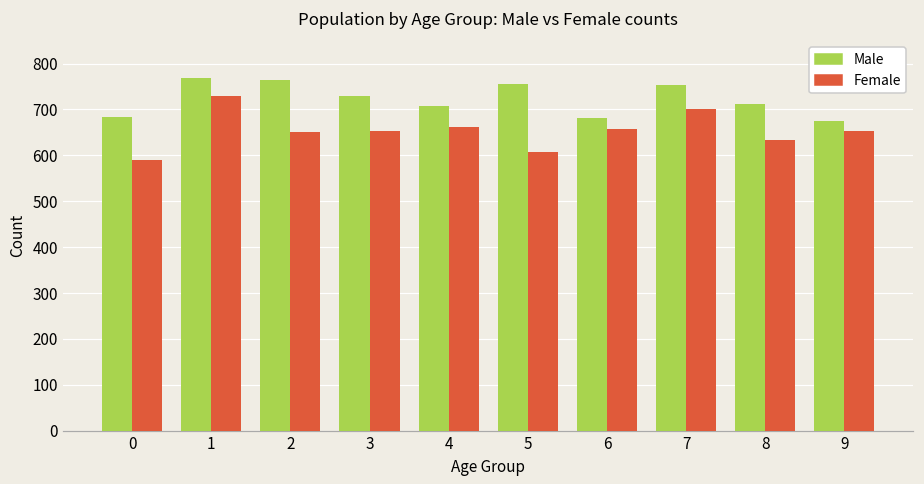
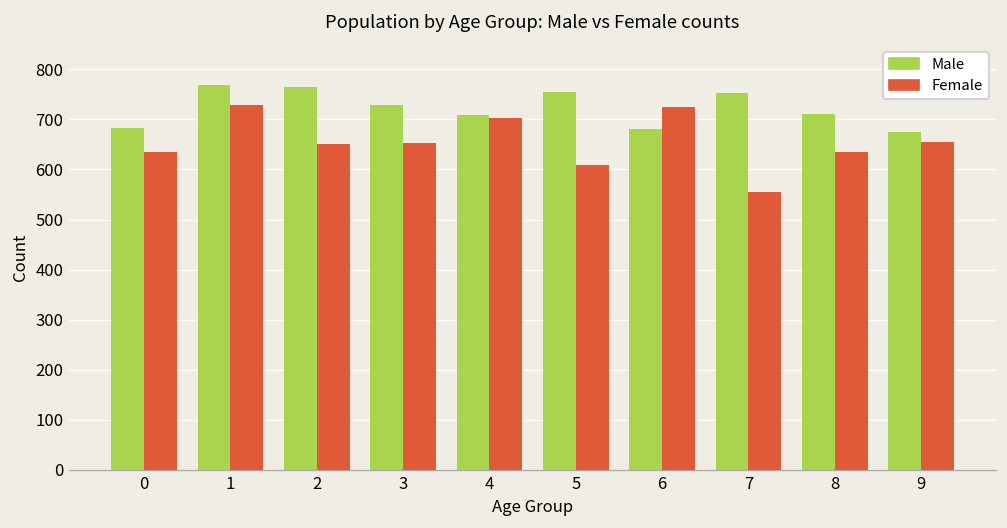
  {
    "Male": {
      "0": 680,
      "1": 770,
      "2": 760,
      "3": 730,
      "4": 710,
      "5": 760,
      "6": 680,
      "7": 750,
      "8": 710,
      "9": 670
    },
    "Female": {
-     "0": 590,
+     "0": 630,
      "1": 730,
      "2": 650,
      "3": 650,
-     "4": 660,
+     "4": 700,
      "5": 610,
-     "6": 660,
-     "7": 700,
+     "6": 730,
+     "7": 560,
      "8": 630,
      "9": 650
    }
  }
